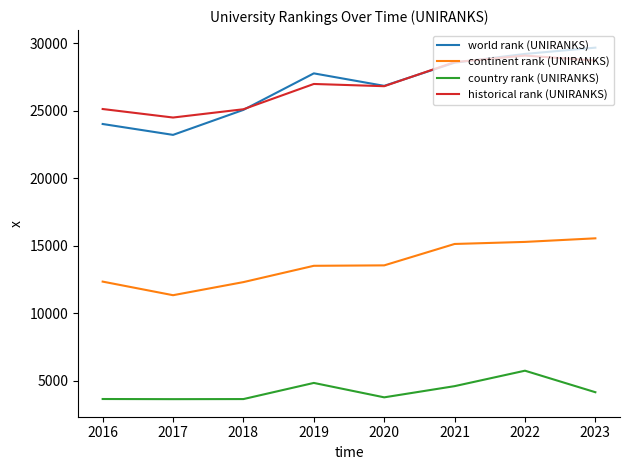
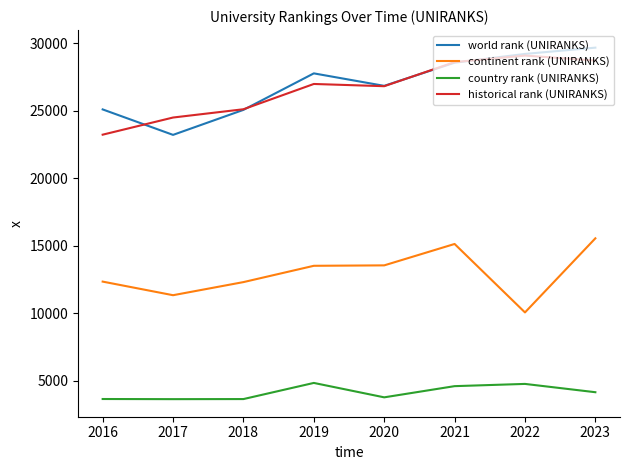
  {
    "world rank (UNIRANKS)": {
-     "2016": 24000,
+     "2016": 25100,
      "2017": 23200,
      "2019": 27800
    },
    "continent rank (UNIRANKS)": {
      "2016": 12300,
      "2017": 11300,
      "2018": 12300,
      "2019": 13500,
      "2020": 13500,
      "2021": 15100,
-     "2022": 15300,
+     "2022": 10100,
      "2023": 15600
    },
    "country rank (UNIRANKS)": {
      "2016": 3600,
      "2017": 3600,
      "2018": 3600,
      "2019": 4800,
      "2020": 3800,
      "2021": 4600,
-     "2022": 5700,
+     "2022": 4800,
      "2023": 4100
    },
    "historical rank (UNIRANKS)": {
-     "2016": 25100,
+     "2016": 23200,
      "2017": 24500,
      "2019": 27000
    }
  }
